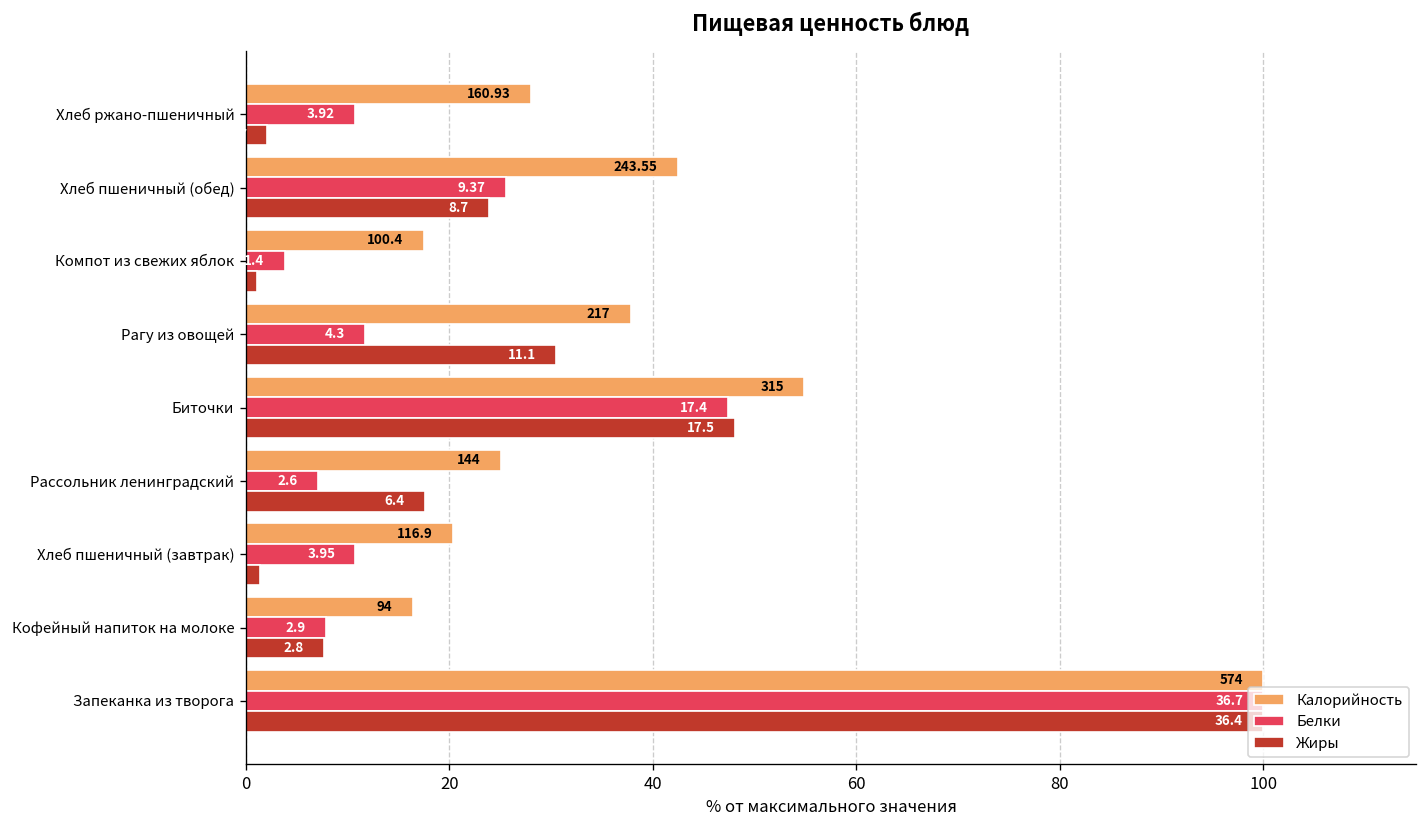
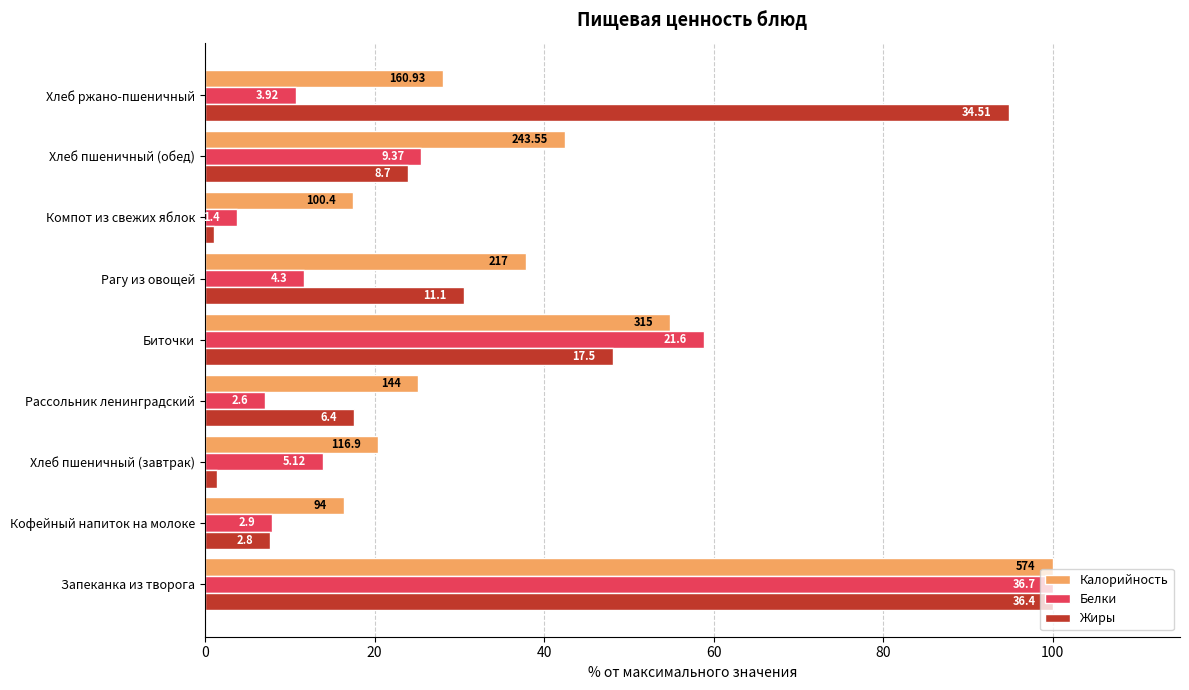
  {
    "Белки": {
-     "Биточки": 17.4,
-     "Хлеб пшеничный (завтрак)": 3.95
+     "Биточки": 21.6,
+     "Хлеб пшеничный (завтрак)": 5.12
    },
    "Жиры": {
-     "Хлеб ржано-пшеничный": 2,
+     "Хлеб ржано-пшеничный": 95,
      "Компот из свежих яблок": 1,
      "Хлеб пшеничный (завтрак)": 1
    }
  }
